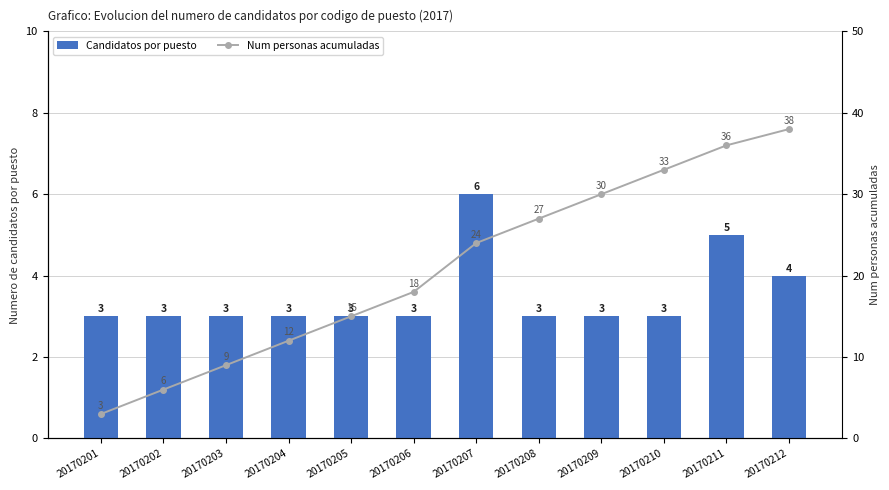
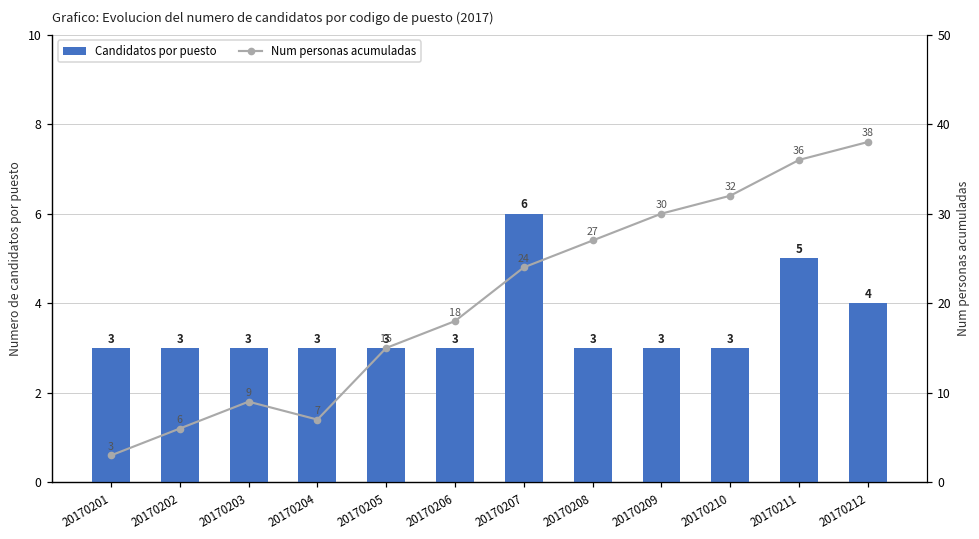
  {
    "Candidatos por puesto": {
      "20170201": 3,
      "20170202": 3,
      "20170203": 3,
      "20170204": 3,
      "20170206": 3,
      "20170207": 6,
      "20170208": 3,
      "20170209": 3,
      "20170210": 3,
      "20170211": 5,
      "20170212": 4
    },
    "Num personas acumuladas": {
      "20170202": 6,
      "20170203": 9,
-     "20170204": 12,
+     "20170204": 7,
      "20170206": 18,
      "20170207": 24,
      "20170208": 27,
      "20170209": 30,
-     "20170210": 33,
+     "20170210": 32,
      "20170211": 36,
      "20170212": 38
    }
  }
